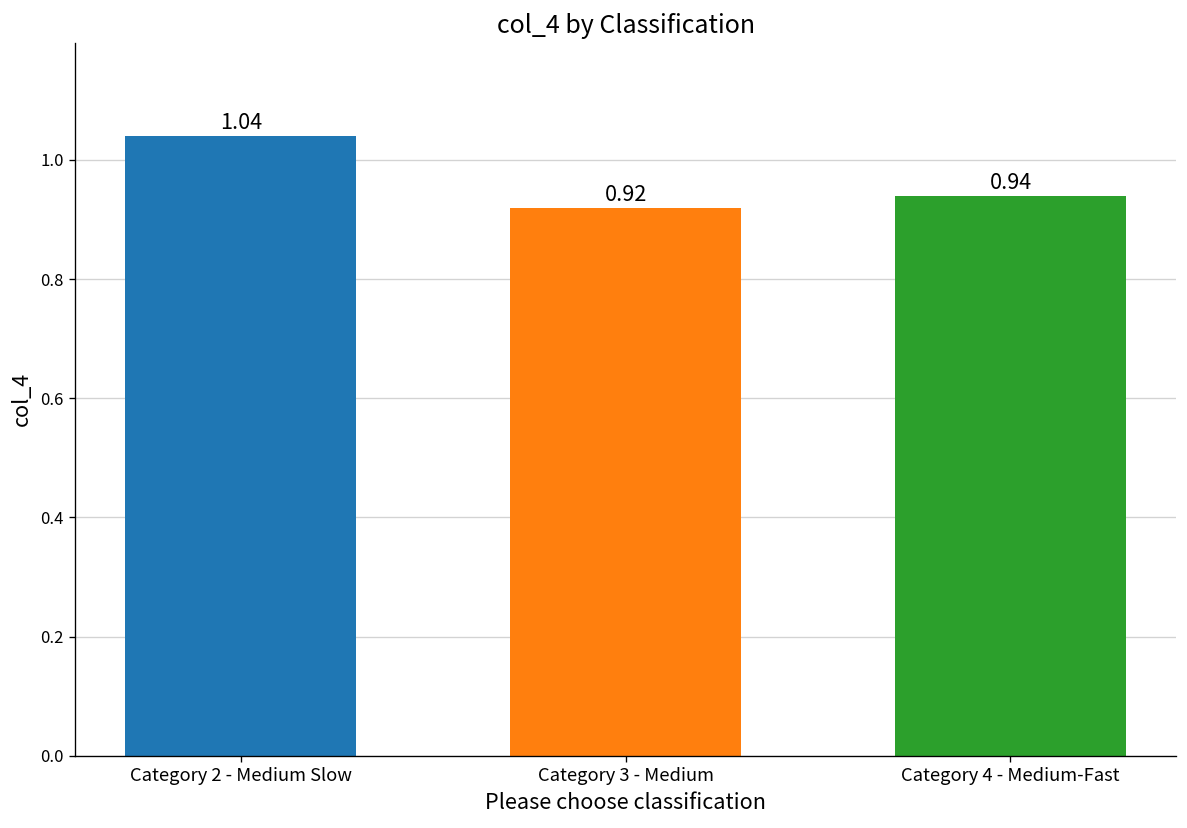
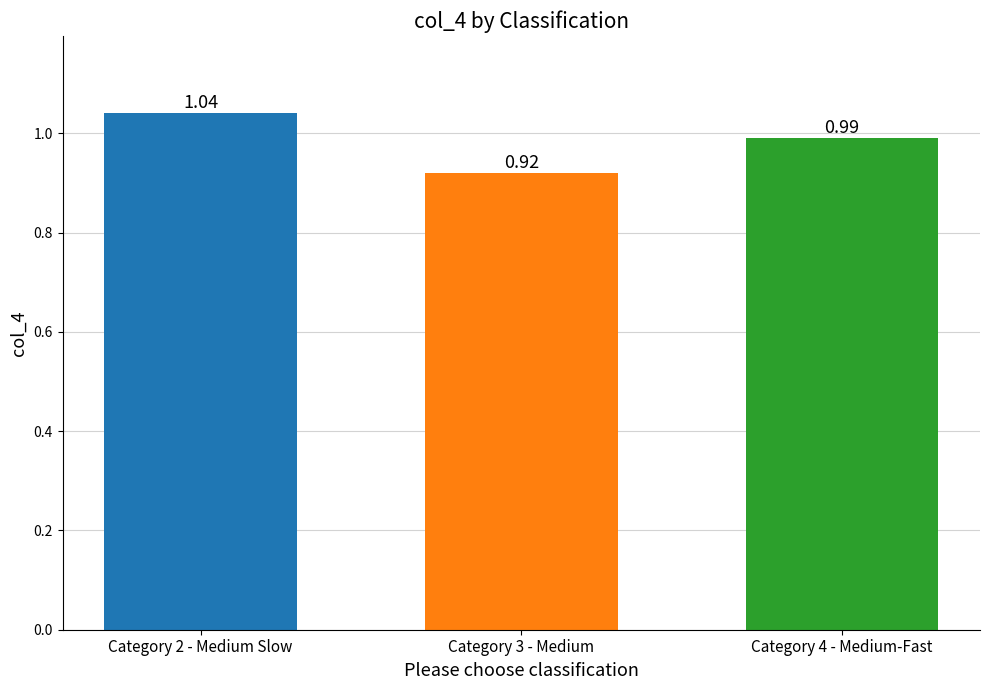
  {
    "Category 2 - Medium Slow": 1.04,
    "Category 3 - Medium": 0.92,
-   "Category 4 - Medium-Fast": 0.94
+   "Category 4 - Medium-Fast": 0.99
  }
